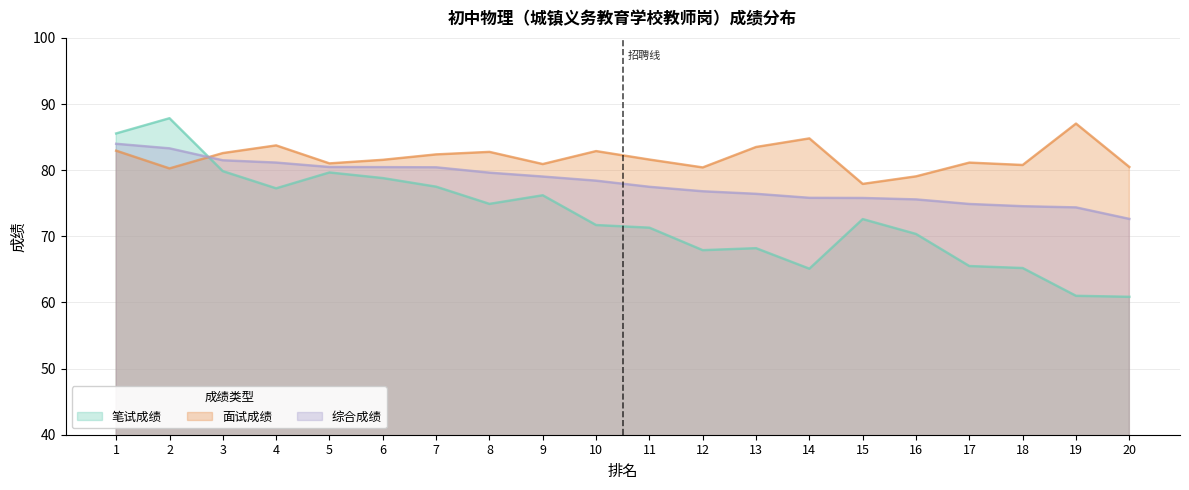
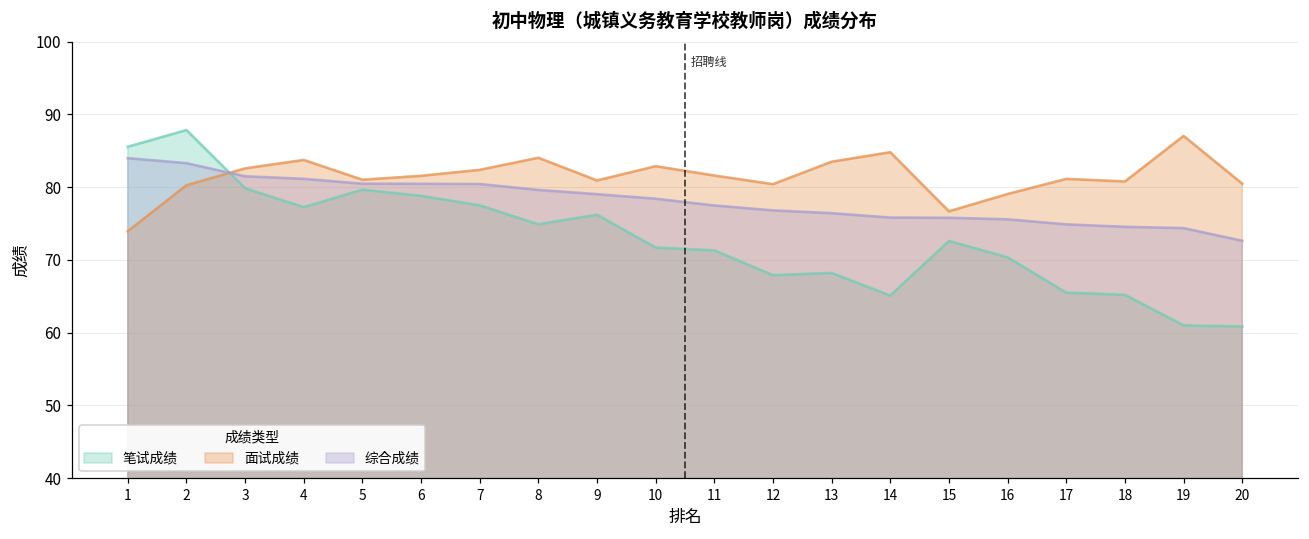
  {
    "面试成绩": {
-     "1": 83,
+     "1": 74,
      "2": 80,
      "3": 83,
      "4": 84,
      "5": 81,
      "6": 82,
      "7": 82,
-     "8": 83,
+     "8": 84,
      "9": 81,
      "10": 83,
      "11": 82,
      "12": 80,
      "13": 84,
      "14": 85,
-     "15": 78,
+     "15": 77,
      "16": 79,
      "17": 81,
      "18": 81,
      "19": 87,
      "20": 80
    }
  }
